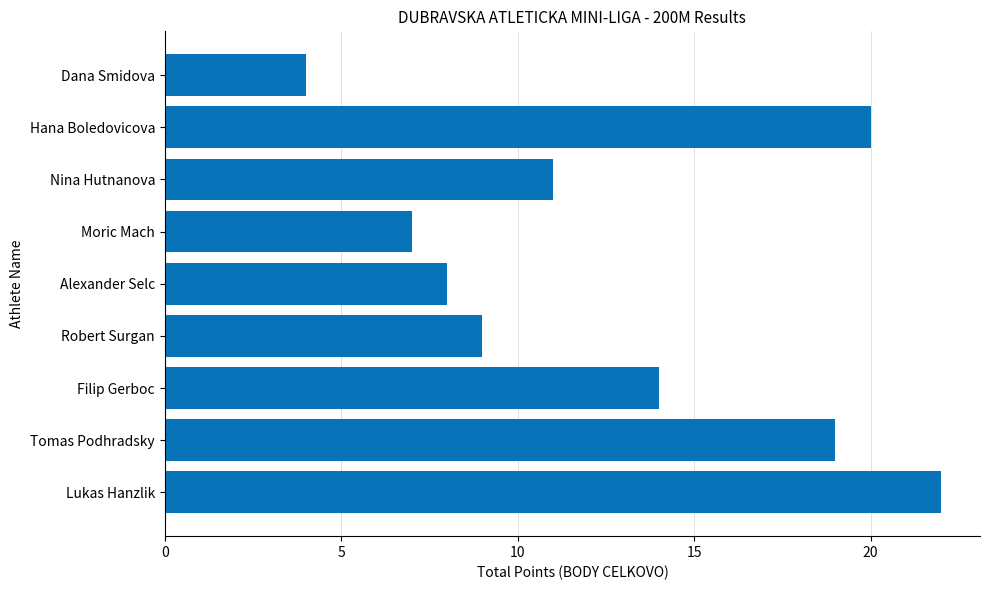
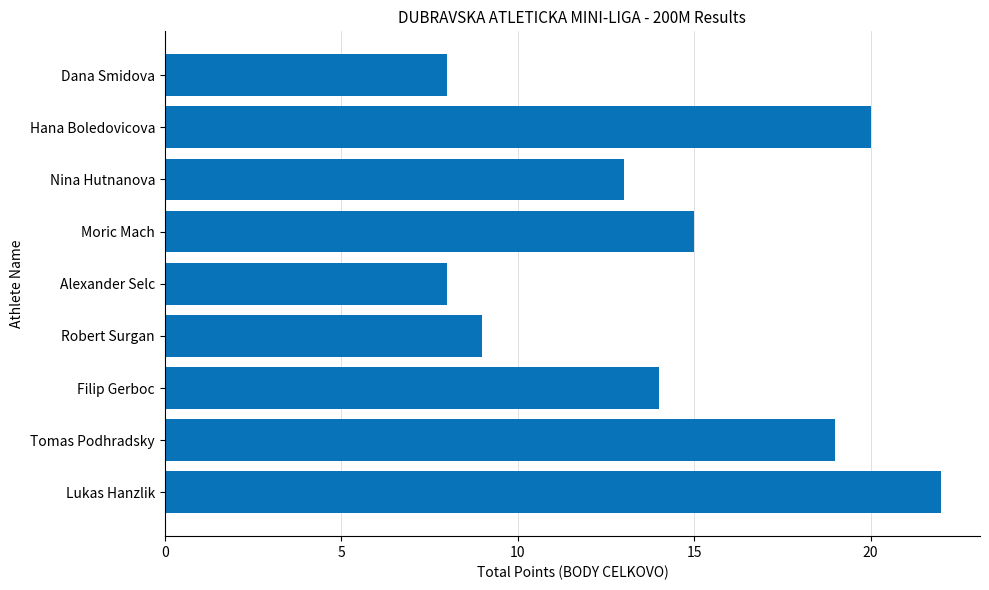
  {
-   "Dana Smidova": 4,
+   "Dana Smidova": 8,
    "Hana Boledovicova": 20,
-   "Nina Hutnanova": 11,
-   "Moric Mach": 7,
+   "Nina Hutnanova": 13,
+   "Moric Mach": 15,
    "Alexander Selc": 8,
    "Robert Surgan": 9,
    "Filip Gerboc": 14,
    "Tomas Podhradsky": 19,
    "Lukas Hanzlik": 22
  }
